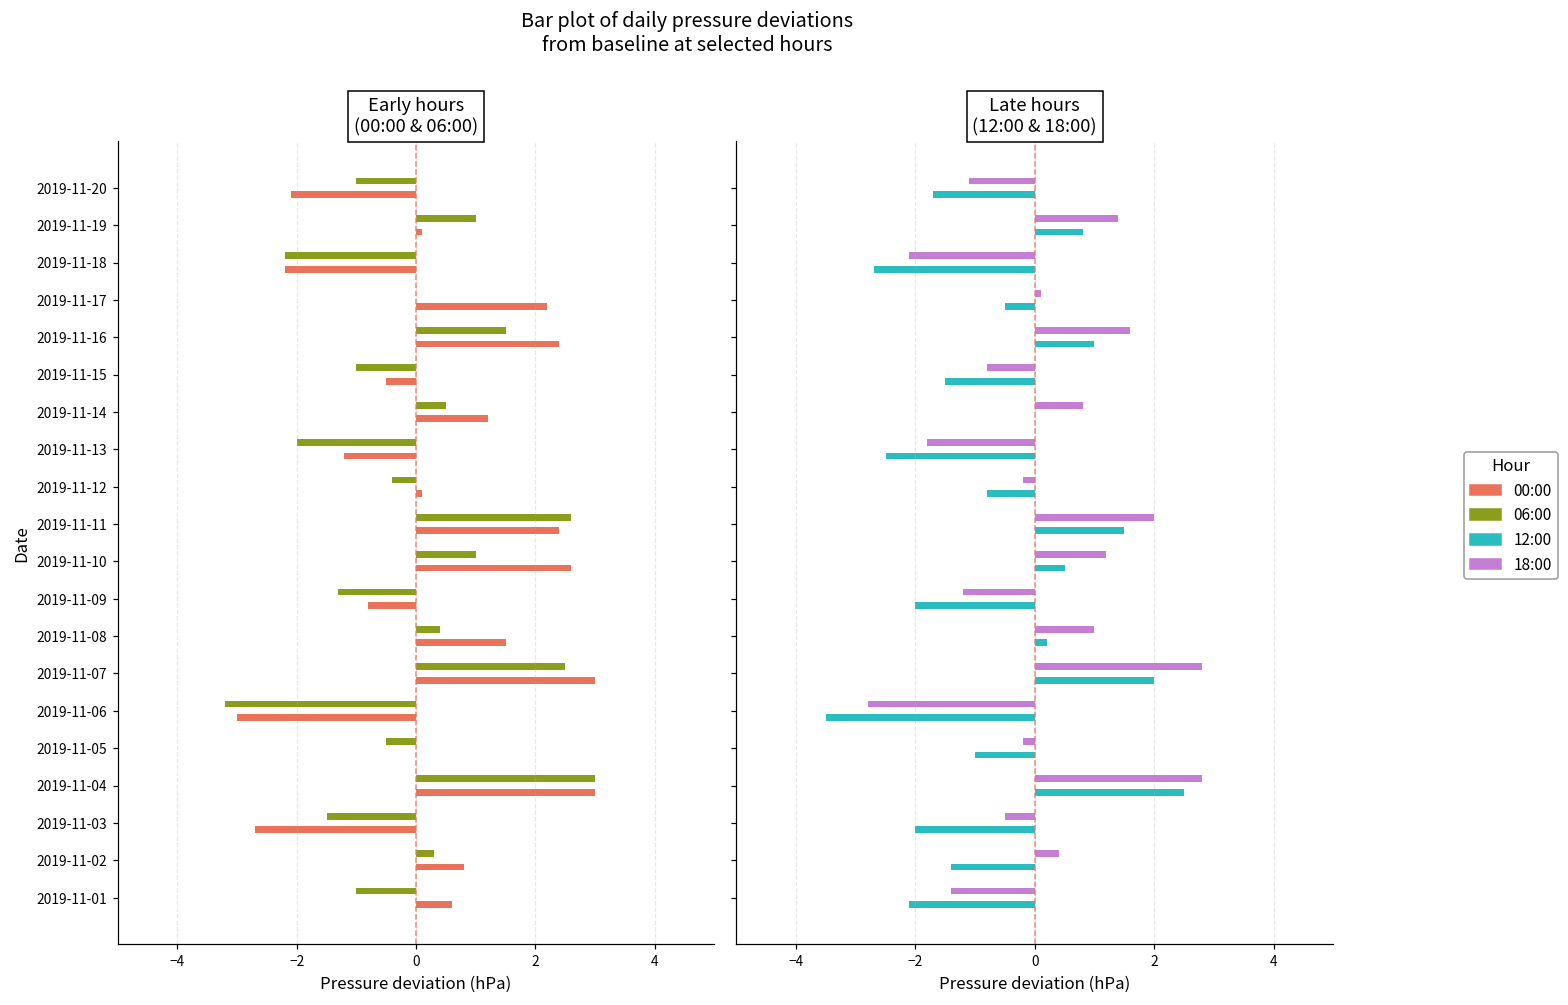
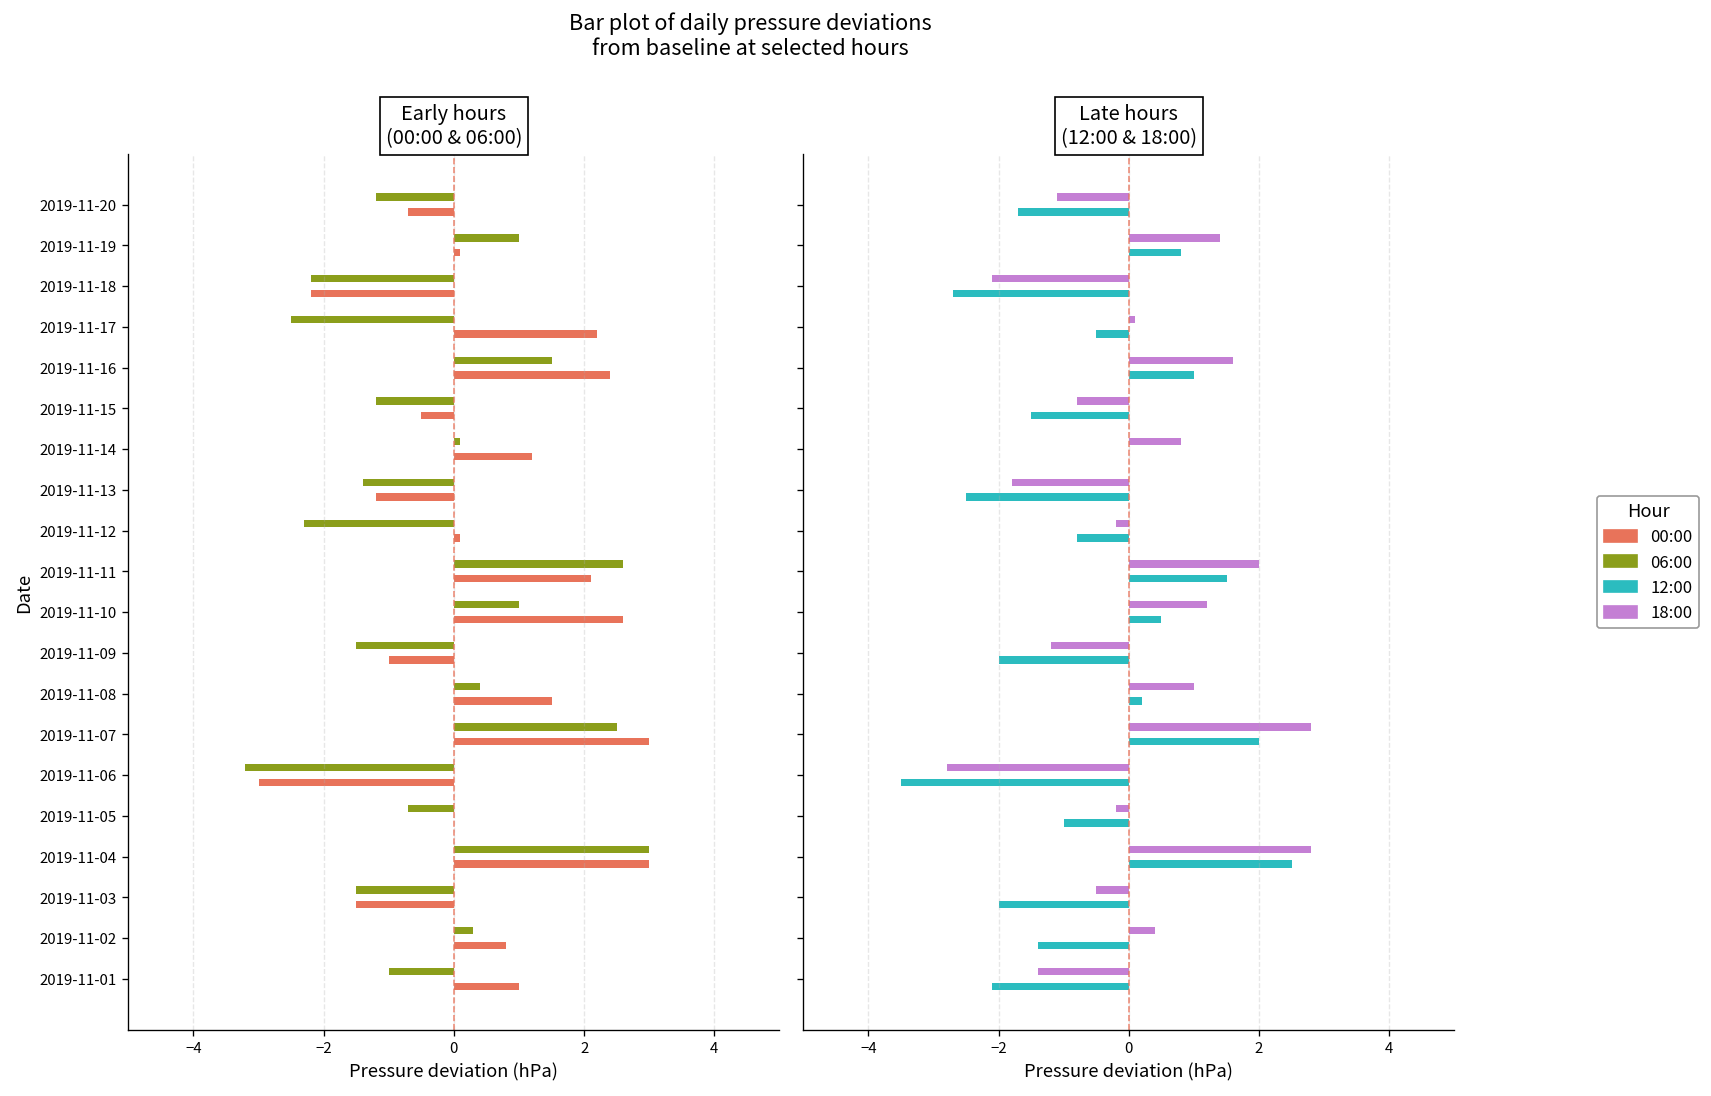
  {
    "Early hours (00:00 & 06:00)": {
      "00:00": {
-       "2019-11-20": -2.1,
+       "2019-11-20": -0.7,
        "2019-11-19": 0.1,
        "2019-11-18": -2.2,
        "2019-11-17": 2.2,
        "2019-11-16": 2.4,
        "2019-11-15": -0.5,
        "2019-11-14": 1.2,
        "2019-11-13": -1.2,
        "2019-11-12": 0.1,
-       "2019-11-11": 2.4,
+       "2019-11-11": 2.1,
        "2019-11-10": 2.6,
-       "2019-11-09": -0.8,
+       "2019-11-09": -1.0,
        "2019-11-08": 1.5,
        "2019-11-07": 3.0,
        "2019-11-06": -3.0,
        "2019-11-05": 0.0,
        "2019-11-04": 3.0,
-       "2019-11-03": -2.7,
+       "2019-11-03": -1.5,
        "2019-11-02": 0.8,
-       "2019-11-01": 0.6
+       "2019-11-01": 1.0
      },
      "06:00": {
-       "2019-11-20": -1.0,
+       "2019-11-20": -1.2,
        "2019-11-19": 1.0,
        "2019-11-18": -2.2,
-       "2019-11-17": 0.0,
+       "2019-11-17": -2.5,
        "2019-11-16": 1.5,
-       "2019-11-15": -1.0,
-       "2019-11-14": 0.5,
-       "2019-11-13": -2.0,
-       "2019-11-12": -0.4,
+       "2019-11-15": -1.2,
+       "2019-11-14": 0.1,
+       "2019-11-13": -1.4,
+       "2019-11-12": -2.3,
        "2019-11-11": 2.6,
        "2019-11-10": 1.0,
-       "2019-11-09": -1.3,
+       "2019-11-09": -1.5,
        "2019-11-08": 0.4,
        "2019-11-07": 2.5,
        "2019-11-06": -3.2,
-       "2019-11-05": -0.5,
+       "2019-11-05": -0.7,
        "2019-11-04": 3.0,
        "2019-11-03": -1.5,
        "2019-11-02": 0.3,
        "2019-11-01": -1.0
      }
    }
  }
